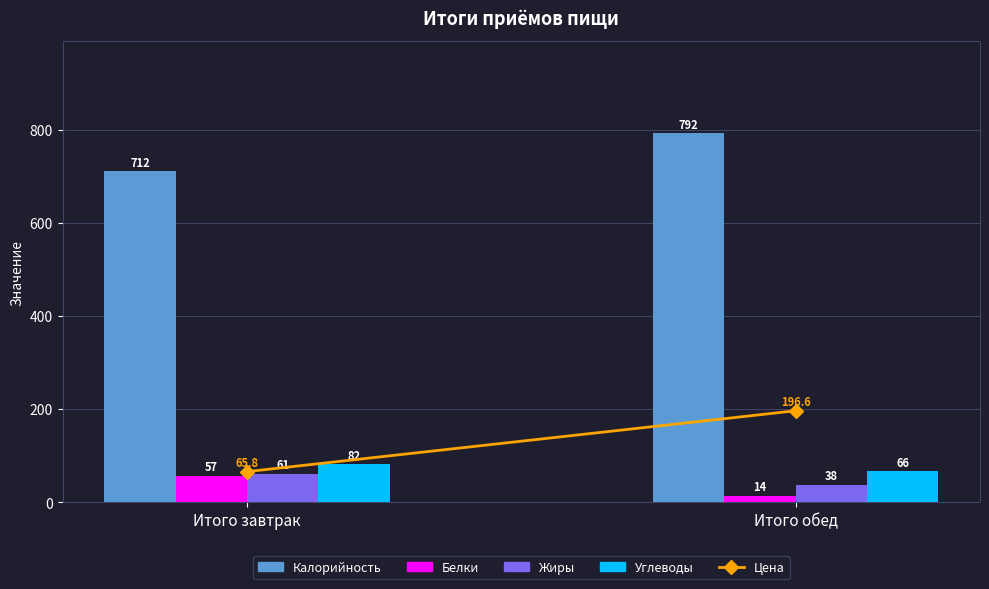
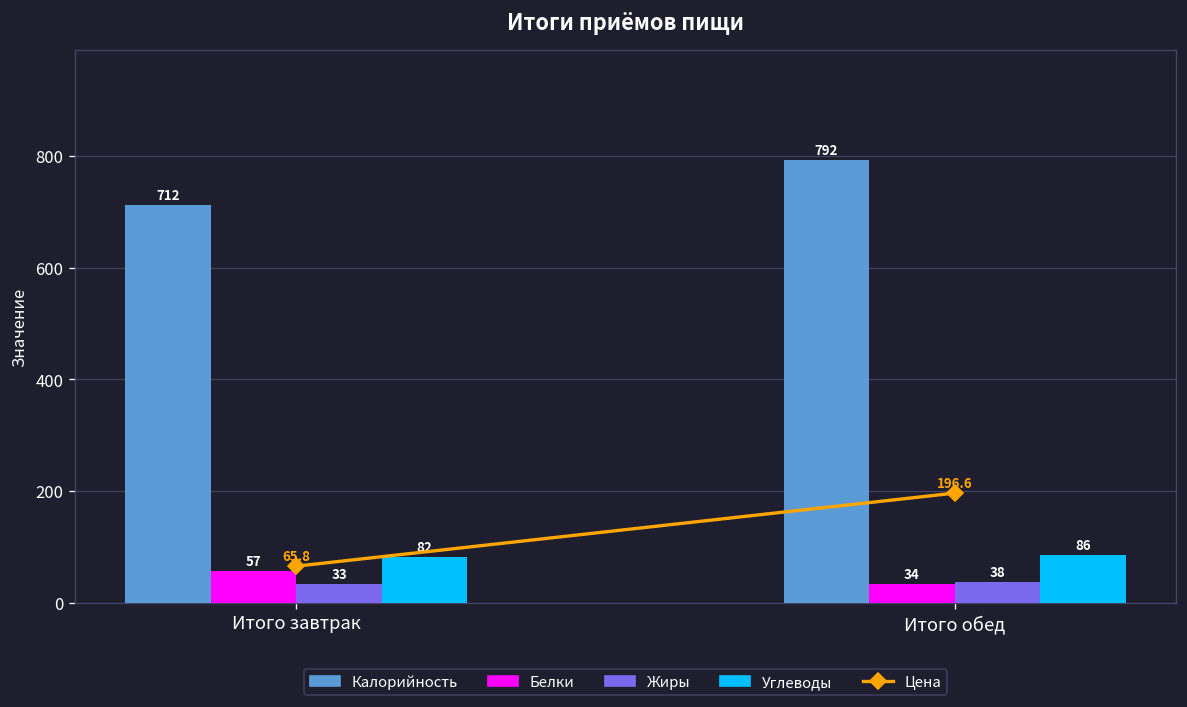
  {
    "Калорийность": {
      "Итого завтрак": 712,
      "Итого обед": 792
    },
    "Цена": {
      "Итого завтрак": 65.8,
      "Итого обед": 196.6
    },
    "Белки": {
      "Итого завтрак": 57,
-     "Итого обед": 14
+     "Итого обед": 34
    },
    "Жиры": {
-     "Итого завтрак": 61,
+     "Итого завтрак": 33,
      "Итого обед": 38
    },
    "Углеводы": {
      "Итого завтрак": 82,
-     "Итого обед": 66
+     "Итого обед": 86
    }
  }
